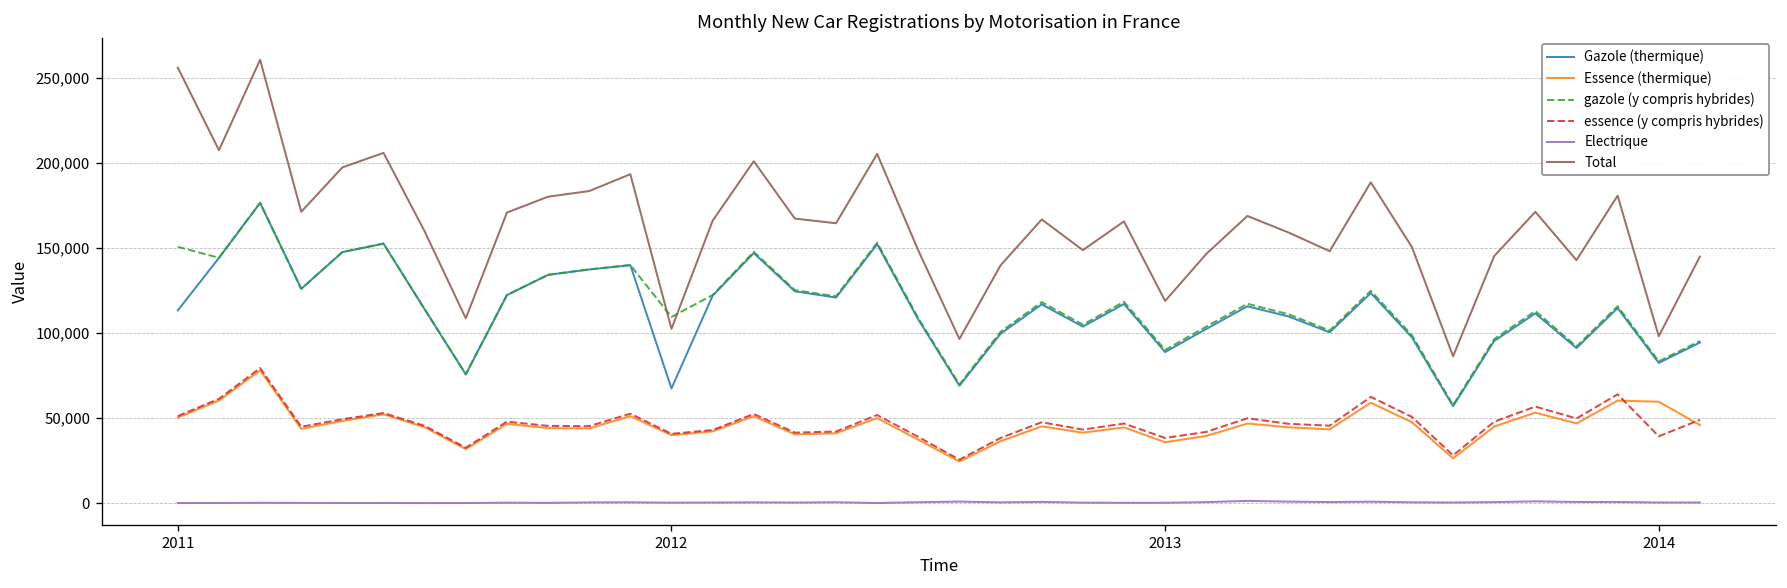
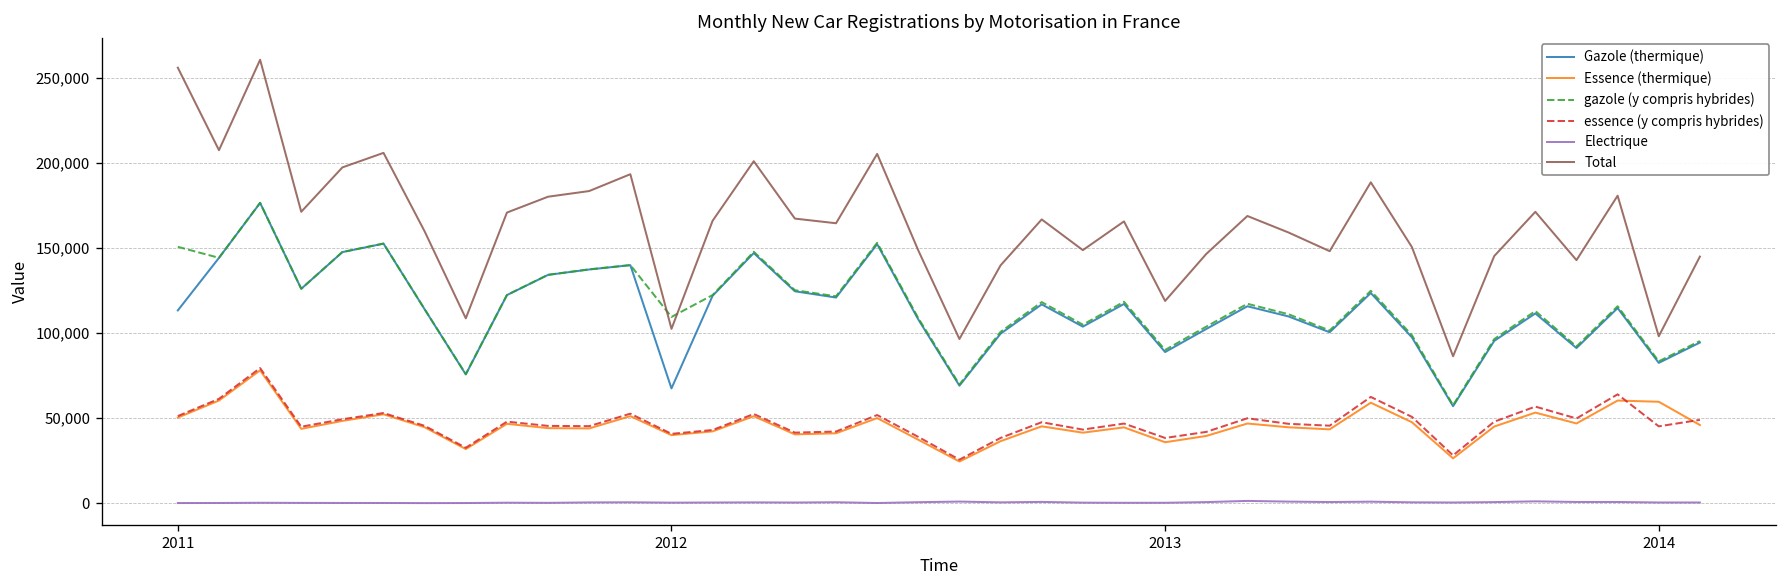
  {
    "Gazole (thermique)": {
      "2011": "113,000",
      "2012": "67,000"
    },
    "Essence (thermique)": {
      "2013": "36,000",
      "2014": "60,000"
    },
    "gazole (y compris hybrides)": {
      "2011": "151,000",
      "2012": "109,000"
    },
    "essence (y compris hybrides)": {
      "2013": "38,000",
-     "2014": "39,000"
+     "2014": "45,000"
    },
    "Electrique": {
      "2011": "0",
      "2012": "0",
      "2013": "0",
      "2014": "0"
    },
    "Total": {
      "2011": "256,000",
      "2012": "102,000",
      "2013": "119,000",
      "2014": "98,000"
    }
  }
